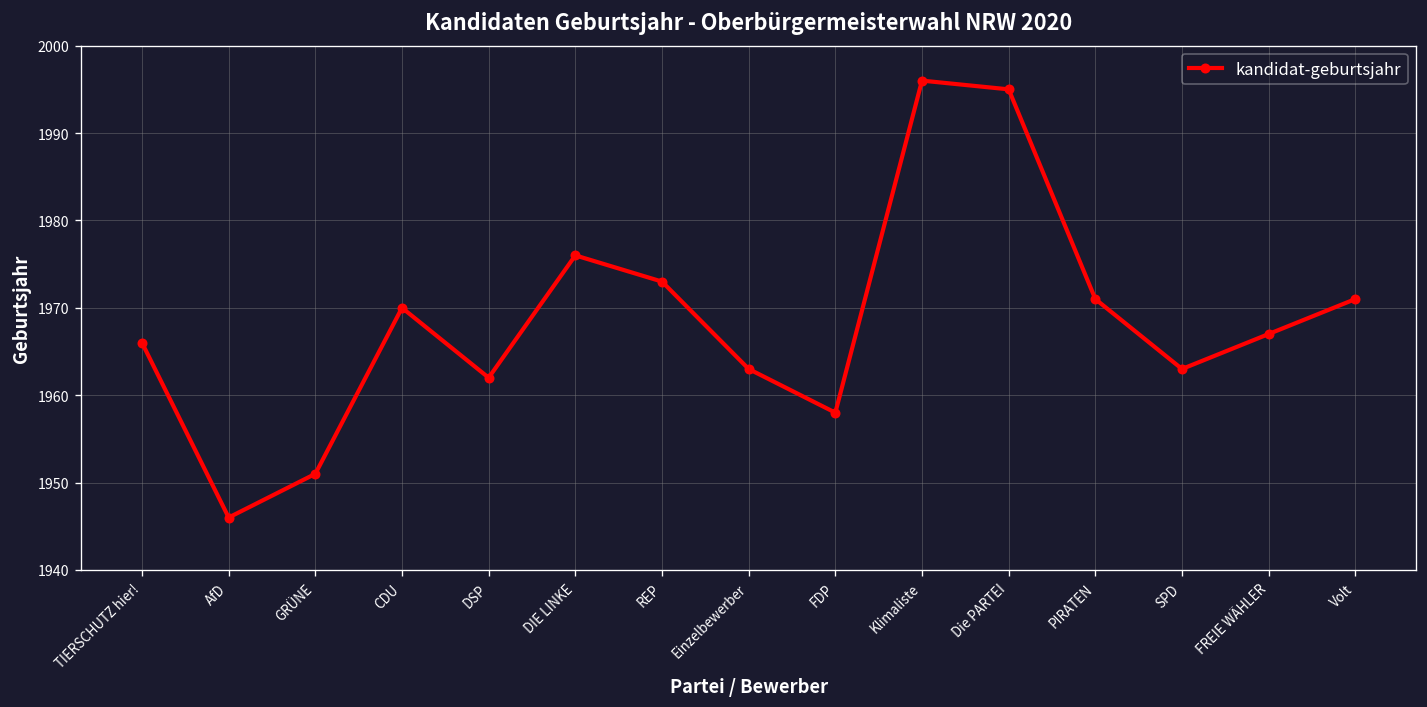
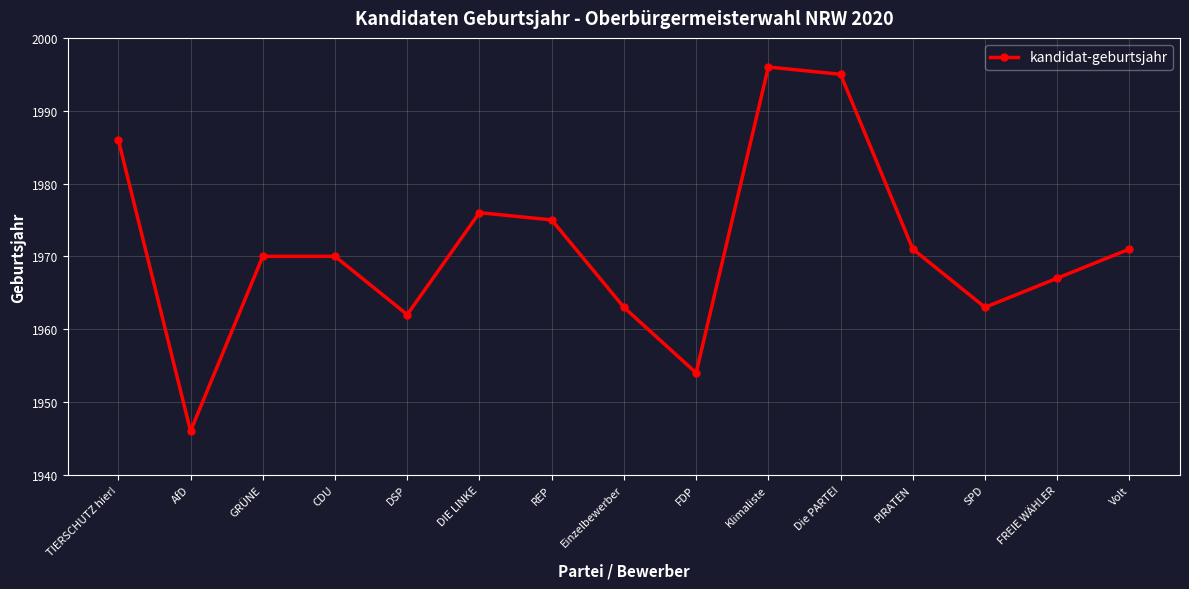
  {
-   "TIERSCHUTZ hier!": 1966,
+   "TIERSCHUTZ hier!": 1986,
    "AfD": 1946,
-   "GRÜNE": 1951,
+   "GRÜNE": 1970,
    "CDU": 1970,
    "DSP": 1962,
    "DIE LINKE": 1976,
-   "REP": 1973,
+   "REP": 1975,
    "Einzelbewerber": 1963,
-   "FDP": 1958,
+   "FDP": 1954,
    "Klimaliste": 1996,
    "Die PARTEI": 1995,
    "PIRATEN": 1971,
    "SPD": 1963,
    "FREIE WÄHLER": 1967,
    "Volt": 1971
  }
